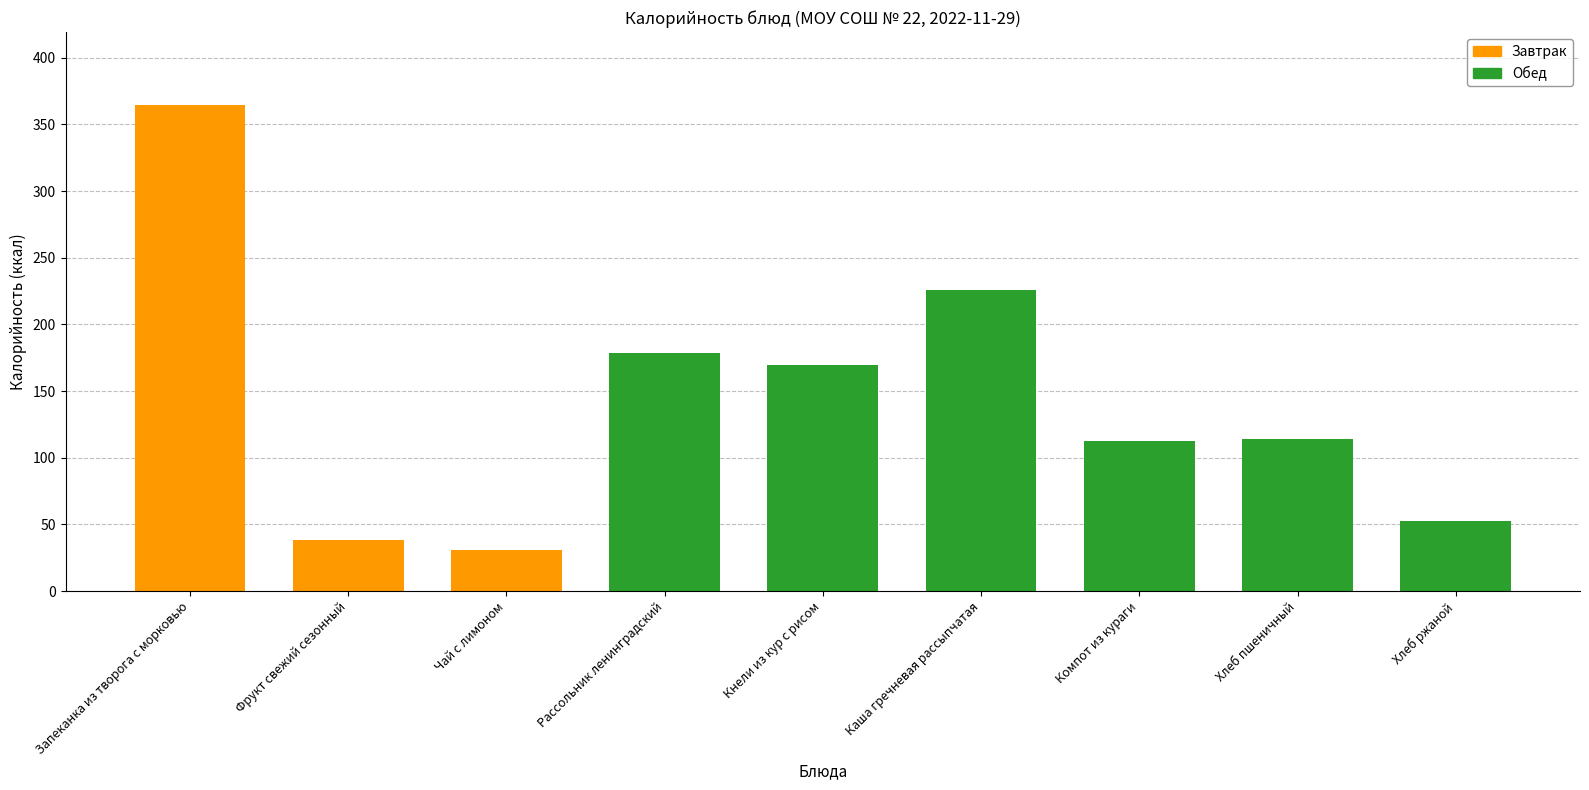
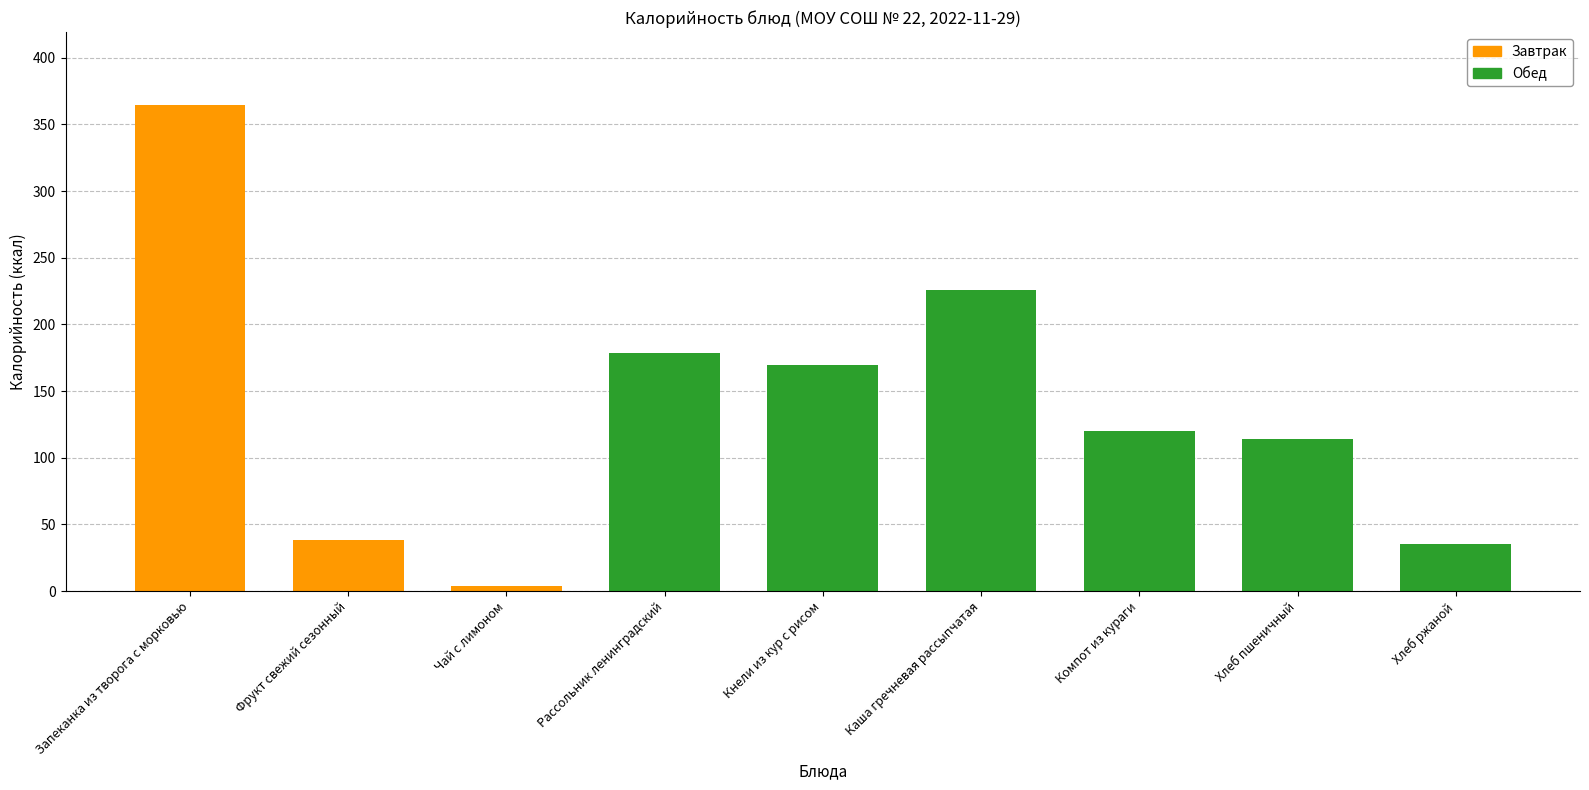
  {
    "Запеканка из творога с морковью": 365,
    "Фрукт свежий сезонный": 39,
-   "Чай с лимоном": 31,
+   "Чай с лимоном": 3,
    "Рассольник ленинградский": 179,
    "Кнели из кур с рисом": 170,
    "Каша гречневая рассыпчатая": 226,
-   "Компот из кураги": 112,
+   "Компот из кураги": 120,
    "Хлеб пшеничный": 114,
-   "Хлеб ржаной": 52
+   "Хлеб ржаной": 35
  }
